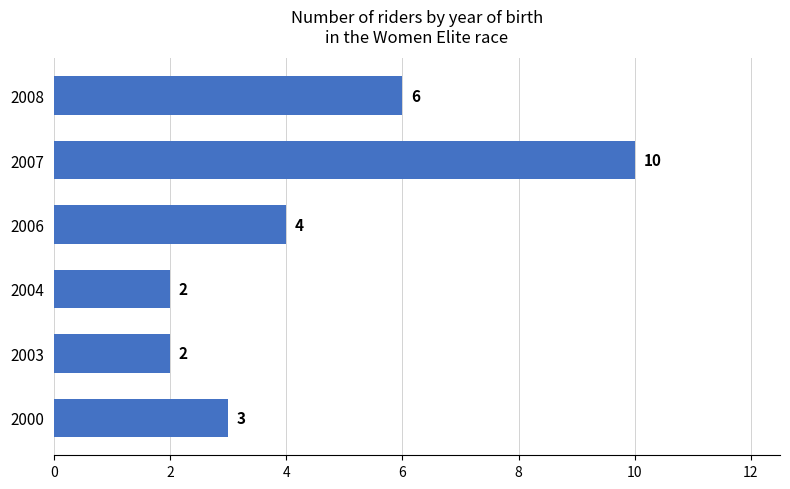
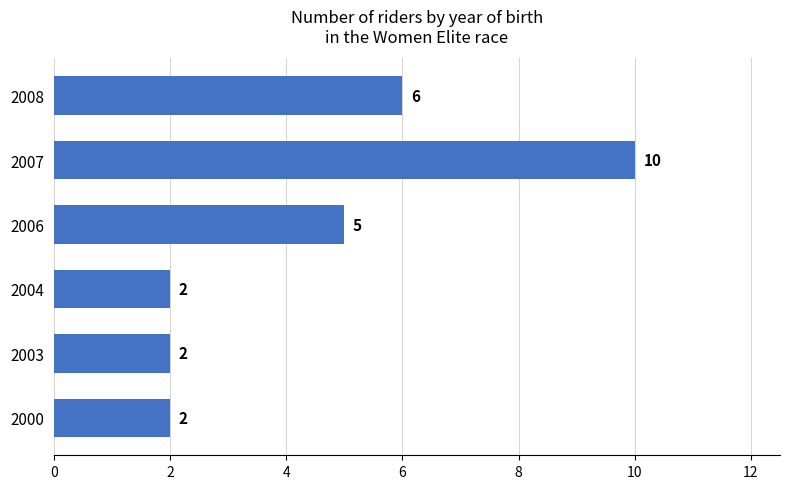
  {
    "2008": 6,
    "2007": 10,
-   "2006": 4,
+   "2006": 5,
    "2004": 2,
    "2003": 2,
-   "2000": 3
+   "2000": 2
  }
